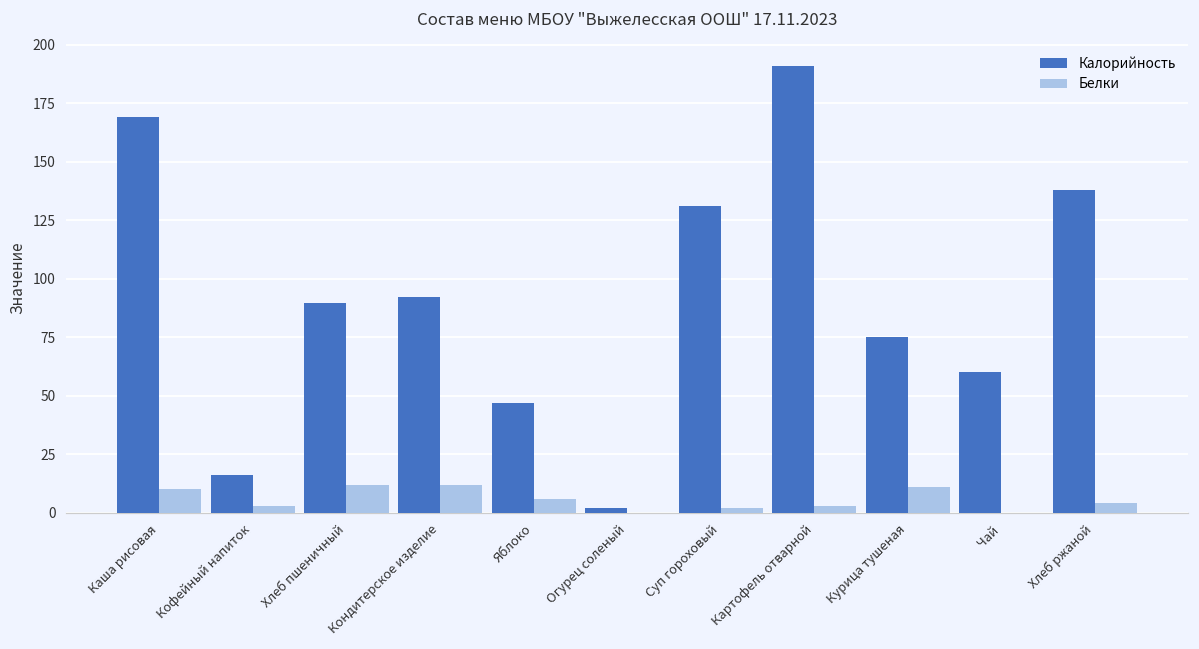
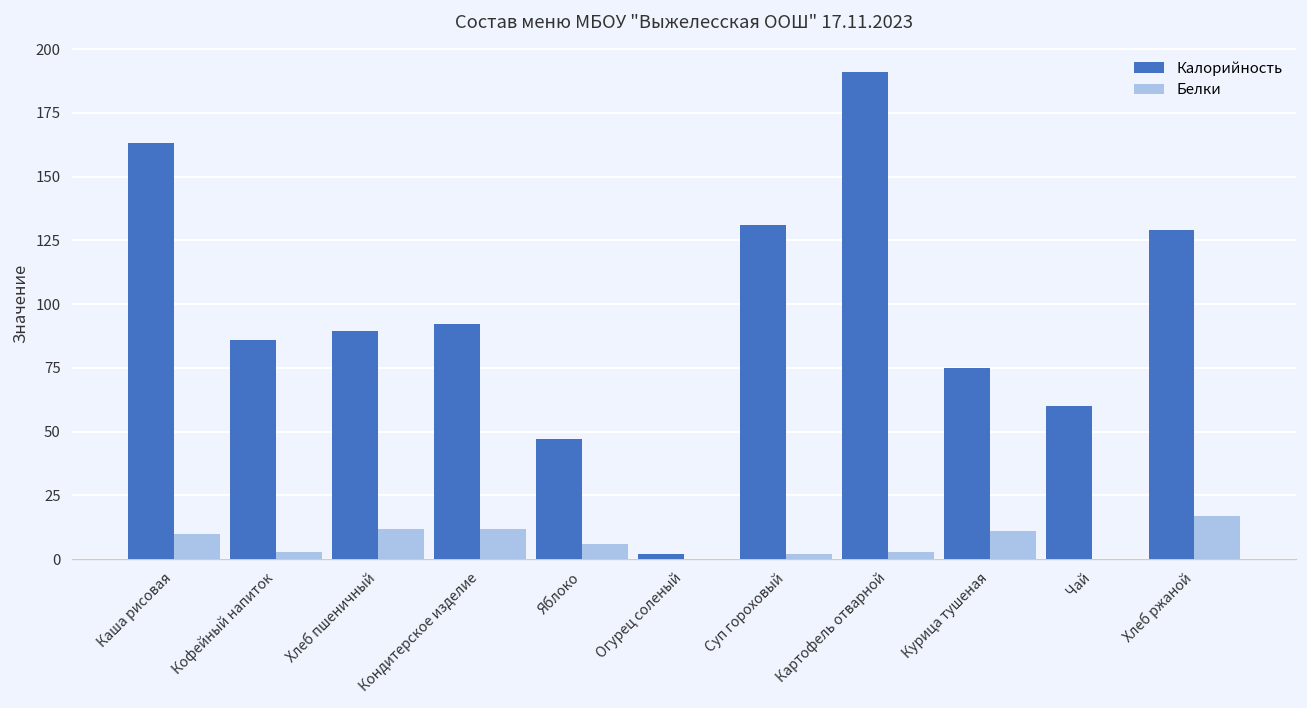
  {
    "Калорийность": {
-     "Каша рисовая": 169,
-     "Кофейный напиток": 16,
+     "Каша рисовая": 163,
+     "Кофейный напиток": 86,
      "Хлеб пшеничный": 90,
      "Кондитерское изделие": 92,
      "Яблоко": 47,
      "Огурец соленый": 2,
      "Суп гороховый": 131,
      "Картофель отварной": 191,
      "Курица тушеная": 75,
      "Чай": 60,
-     "Хлеб ржаной": 138
+     "Хлеб ржаной": 129
    },
    "Белки": {
      "Каша рисовая": 10,
      "Кофейный напиток": 3,
      "Хлеб пшеничный": 12,
      "Кондитерское изделие": 12,
      "Яблоко": 6,
      "Огурец соленый": 0,
      "Суп гороховый": 2,
      "Картофель отварной": 3,
      "Курица тушеная": 11,
      "Чай": 0,
-     "Хлеб ржаной": 4
+     "Хлеб ржаной": 17
    }
  }
